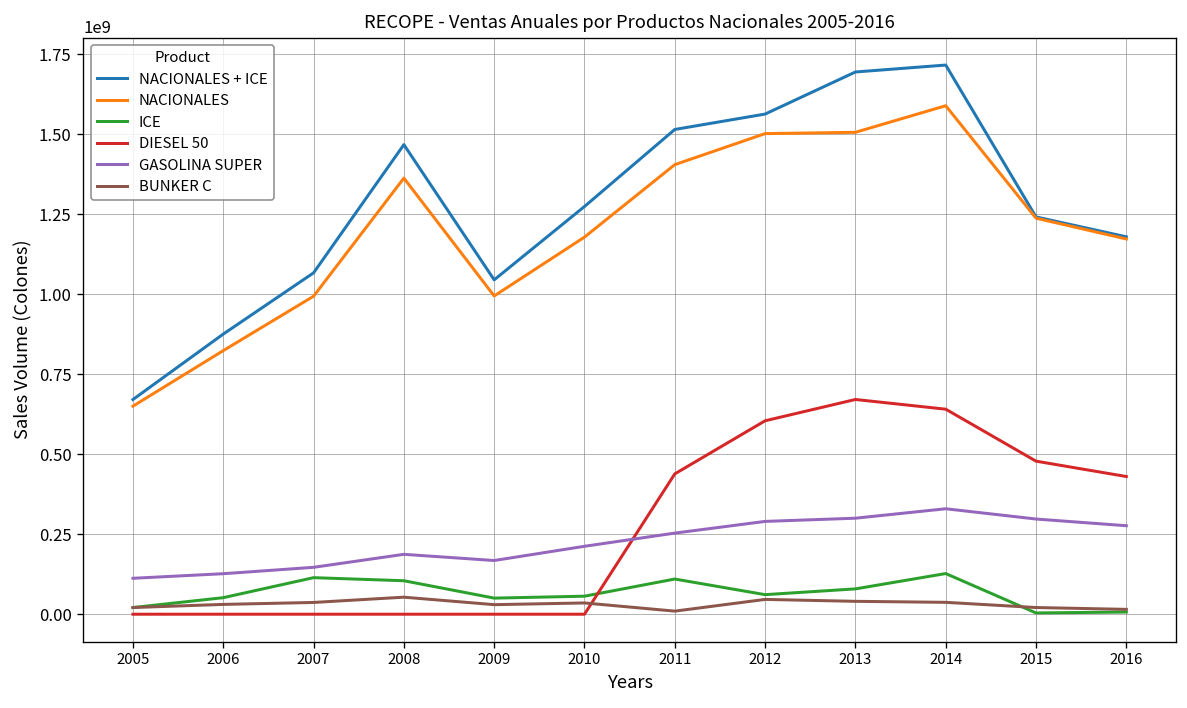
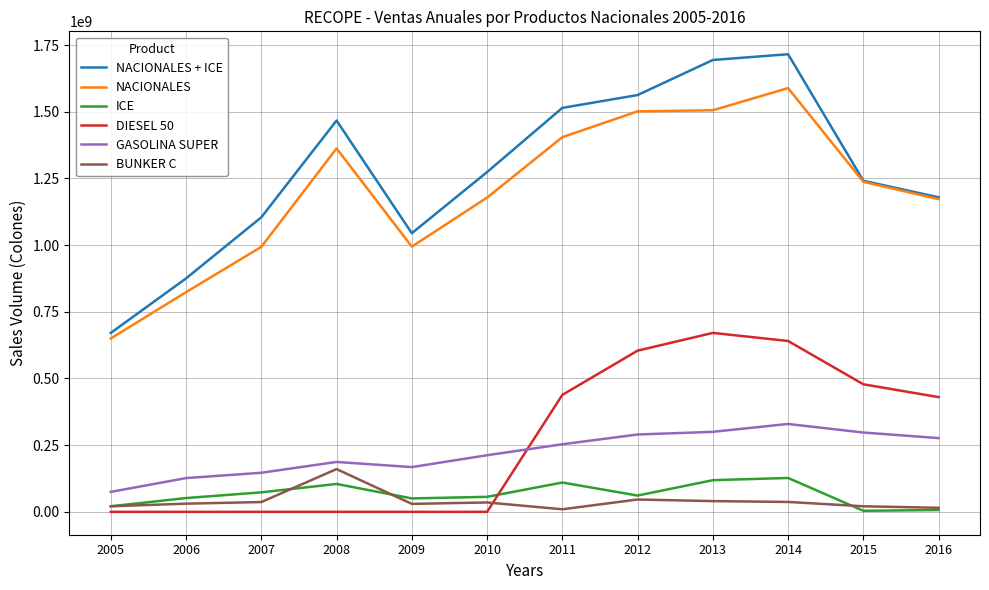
  {
    "NACIONALES + ICE": {
      "2005": 670000000,
      "2006": 880000000,
-     "2007": 1070000000,
+     "2007": 1100000000,
      "2008": 1470000000,
      "2009": 1040000000,
      "2010": 1270000000,
      "2011": 1510000000,
      "2012": 1560000000,
      "2013": 1690000000,
      "2014": 1720000000
    },
    "NACIONALES": {
      "2005": 650000000,
      "2006": 820000000,
      "2007": 990000000,
      "2008": 1360000000,
      "2009": 990000000,
      "2010": 1180000000,
      "2011": 1400000000,
      "2012": 1500000000,
      "2013": 1510000000,
      "2014": 1590000000
    },
    "ICE": {
      "2006": 50000000,
-     "2007": 110000000,
+     "2007": 70000000,
      "2008": 100000000,
      "2009": 50000000,
      "2010": 60000000,
      "2011": 110000000,
      "2012": 60000000,
-     "2013": 80000000,
+     "2013": 120000000,
      "2014": 130000000,
      "2015": 0
    },
    "DIESEL 50": {
      "2005": 0,
      "2006": 0,
      "2007": 0,
      "2008": 0,
      "2009": 0,
      "2010": 0,
      "2011": 440000000,
      "2012": 600000000,
      "2013": 670000000,
      "2014": 640000000,
      "2015": 480000000,
      "2016": 430000000
    },
    "GASOLINA SUPER": {
-     "2005": 110000000,
+     "2005": 70000000,
      "2006": 130000000,
      "2007": 150000000,
      "2008": 190000000,
      "2009": 170000000,
      "2010": 210000000,
      "2011": 250000000,
      "2012": 290000000,
      "2013": 300000000,
      "2014": 330000000,
      "2015": 300000000,
      "2016": 280000000
    },
    "BUNKER C": {
      "2006": 30000000,
      "2007": 40000000,
-     "2008": 50000000,
+     "2008": 160000000,
      "2009": 30000000,
      "2010": 40000000,
      "2011": 10000000,
      "2012": 50000000,
      "2013": 40000000,
      "2014": 40000000,
      "2015": 20000000
    }
  }
